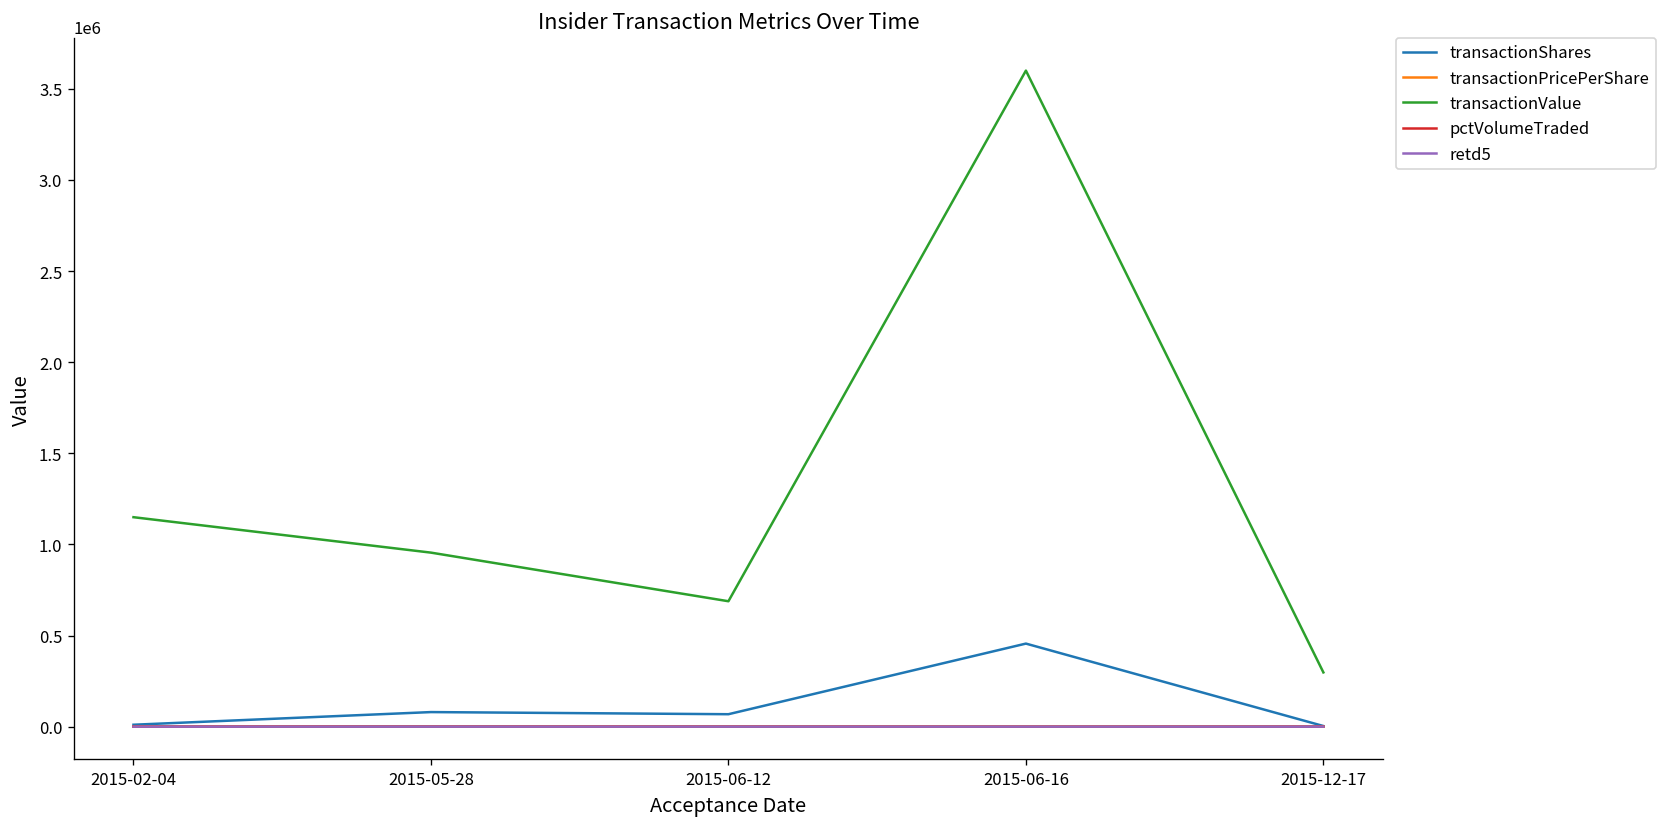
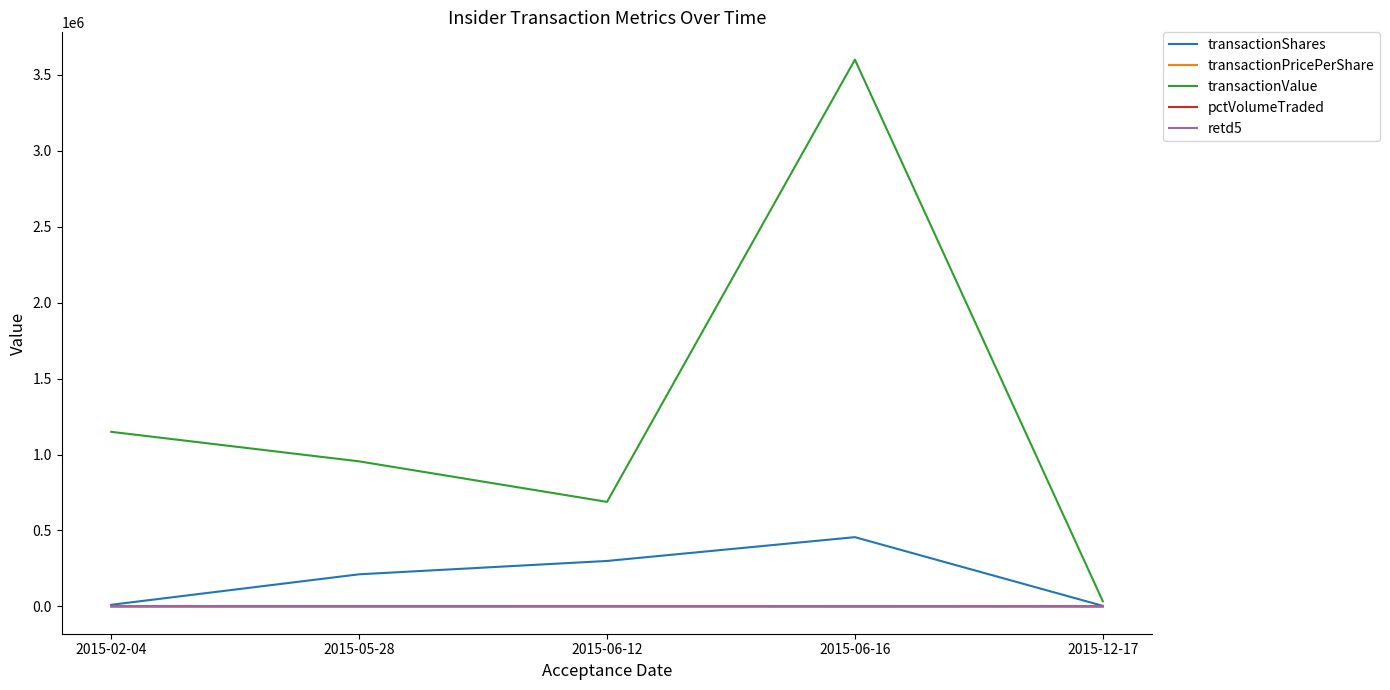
  {
    "transactionShares": {
-     "2015-05-28": 80000,
-     "2015-06-12": 70000,
+     "2015-05-28": 210000,
+     "2015-06-12": 300000,
      "2015-06-16": 460000
    },
    "retd5": {
      "2015-05-28": 0,
      "2015-06-12": 0,
      "2015-06-16": 0
    },
    "transactionValue": {
      "2015-02-04": 1150000,
      "2015-05-28": 950000,
      "2015-06-12": 690000,
      "2015-06-16": 3600000,
-     "2015-12-17": 300000
+     "2015-12-17": 30000
    }
  }
